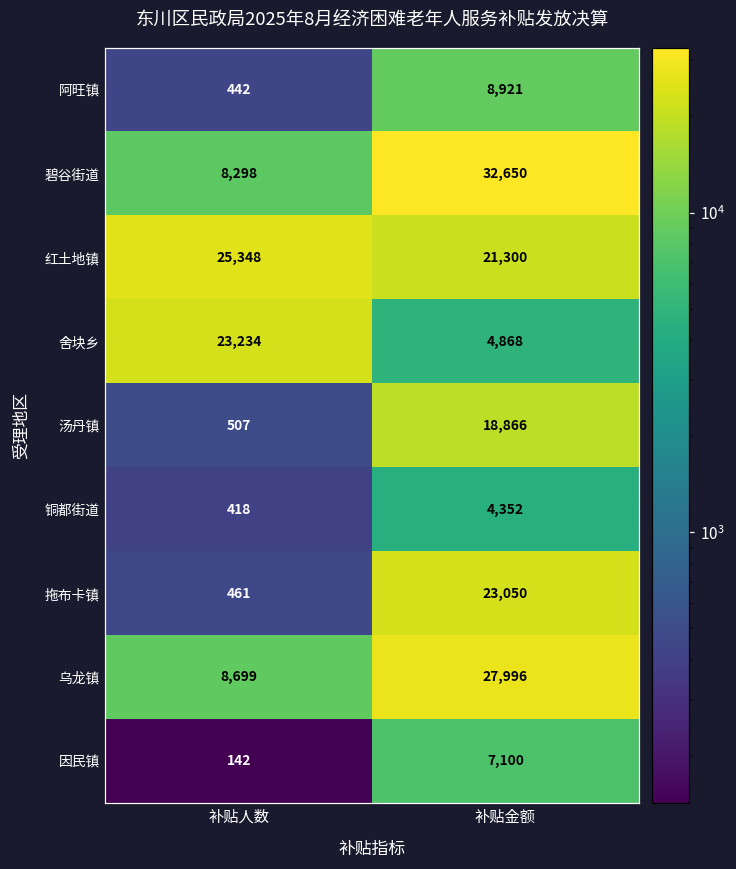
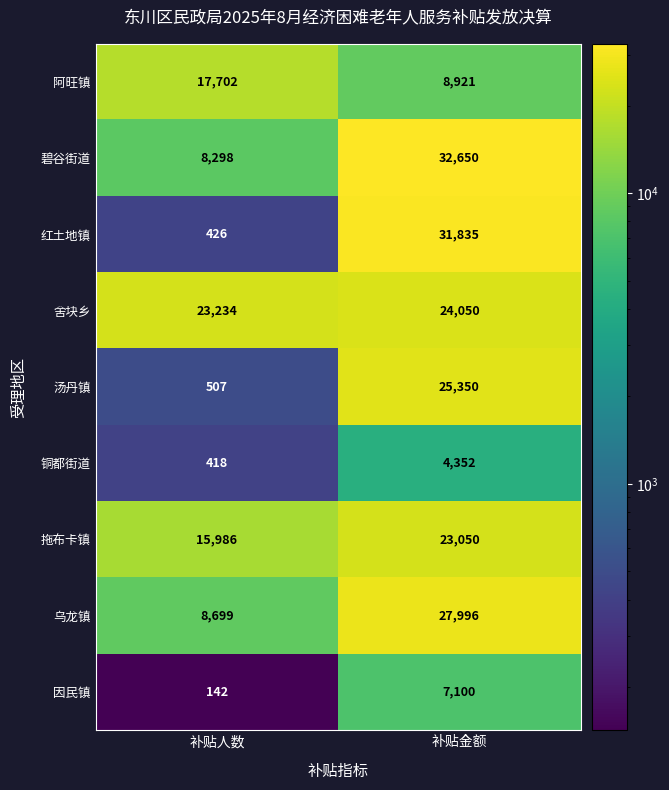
  {
    "阿旺镇": {
-     "补贴人数": "442",
+     "补贴人数": "17,702",
      "补贴金额": "8,921"
    },
    "碧谷街道": {
      "补贴人数": "8,298",
      "补贴金额": "32,650"
    },
    "红土地镇": {
-     "补贴人数": "25,348",
-     "补贴金额": "21,300"
+     "补贴人数": "426",
+     "补贴金额": "31,835"
    },
    "舍块乡": {
      "补贴人数": "23,234",
-     "补贴金额": "4,868"
+     "补贴金额": "24,050"
    },
    "汤丹镇": {
      "补贴人数": "507",
-     "补贴金额": "18,866"
+     "补贴金额": "25,350"
    },
    "铜都街道": {
      "补贴人数": "418",
      "补贴金额": "4,352"
    },
    "拖布卡镇": {
-     "补贴人数": "461",
+     "补贴人数": "15,986",
      "补贴金额": "23,050"
    },
    "乌龙镇": {
      "补贴人数": "8,699",
      "补贴金额": "27,996"
    },
    "因民镇": {
      "补贴人数": "142",
      "补贴金额": "7,100"
    }
  }
